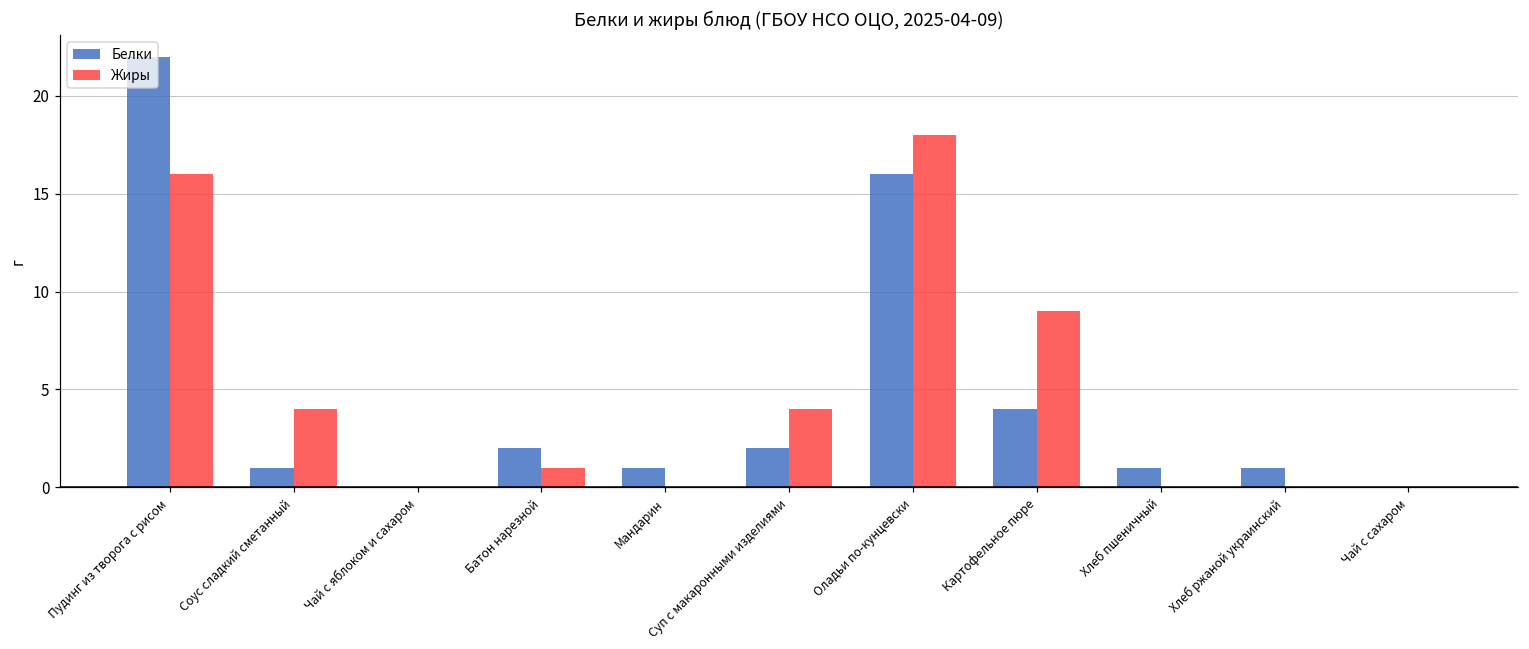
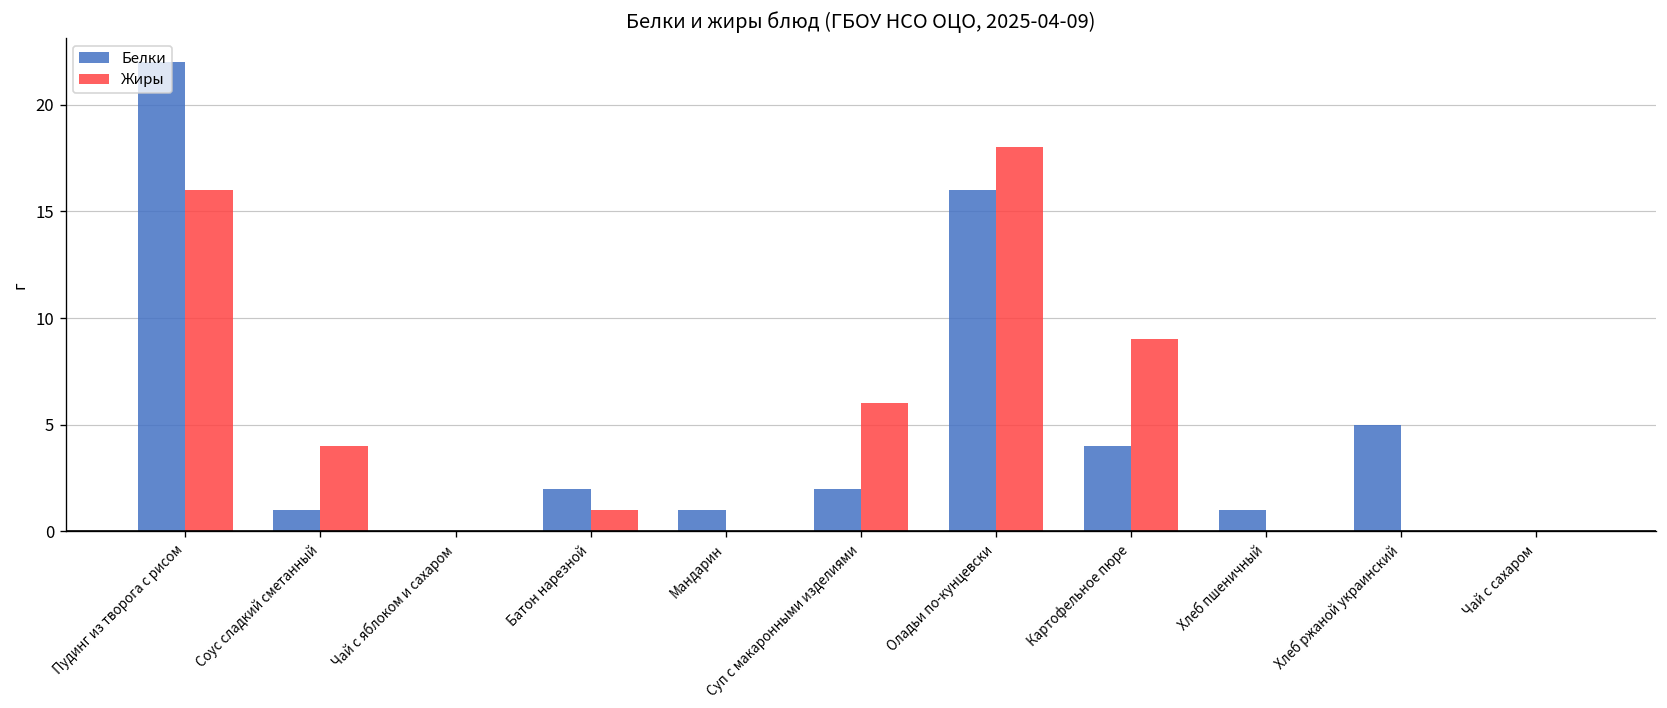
  {
    "Белки": {
      "Соус сладкий сметанный": 1,
      "Чай с яблоком и сахаром": 0,
      "Батон нарезной": 2,
      "Мандарин": 1,
      "Суп с макаронными изделиями": 2,
      "Оладьи по-кунцевски": 16,
      "Картофельное пюре": 4,
      "Хлеб пшеничный": 1,
-     "Хлеб ржаной украинский": 1,
+     "Хлеб ржаной украинский": 5,
      "Чай с сахаром": 0
    },
    "Жиры": {
      "Пудинг из творога с рисом": 16,
      "Соус сладкий сметанный": 4,
      "Чай с яблоком и сахаром": 0,
      "Батон нарезной": 1,
      "Мандарин": 0,
-     "Суп с макаронными изделиями": 4,
+     "Суп с макаронными изделиями": 6,
      "Оладьи по-кунцевски": 18,
      "Картофельное пюре": 9,
      "Хлеб пшеничный": 0,
      "Хлеб ржаной украинский": 0,
      "Чай с сахаром": 0
    }
  }
